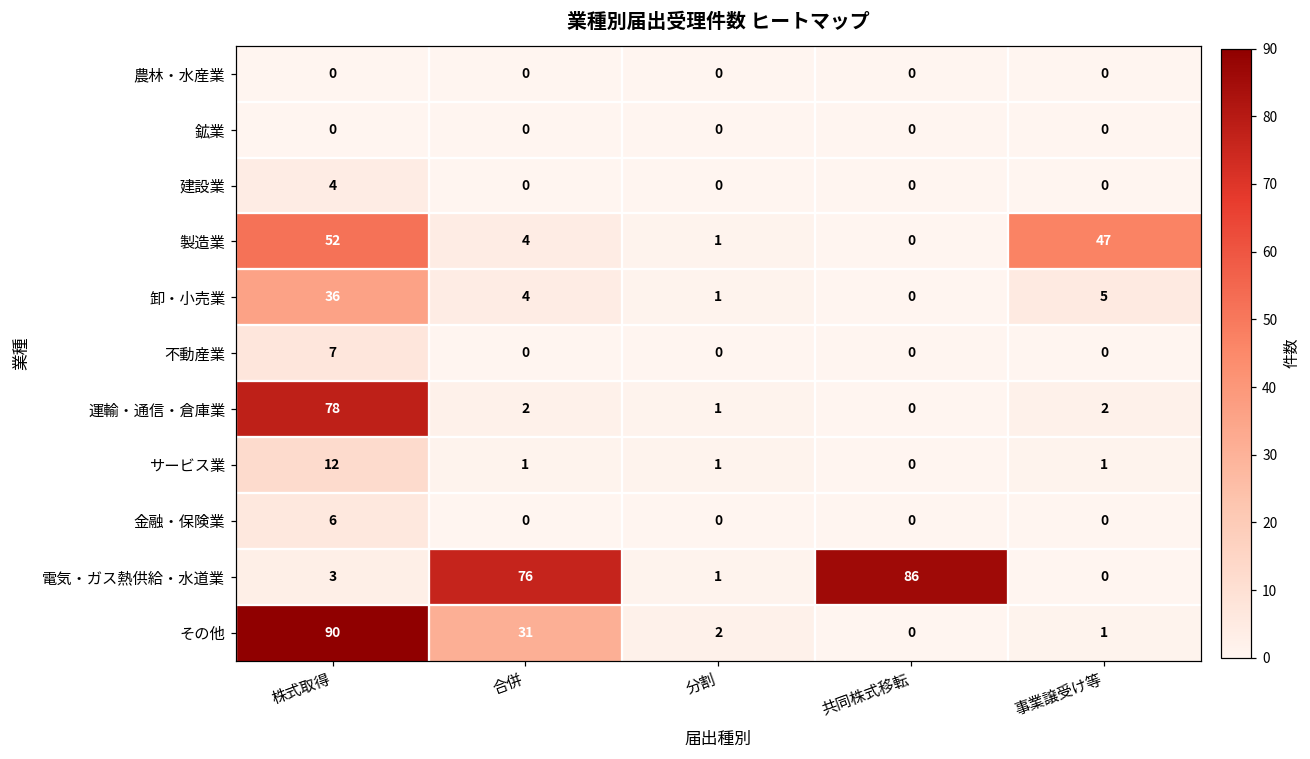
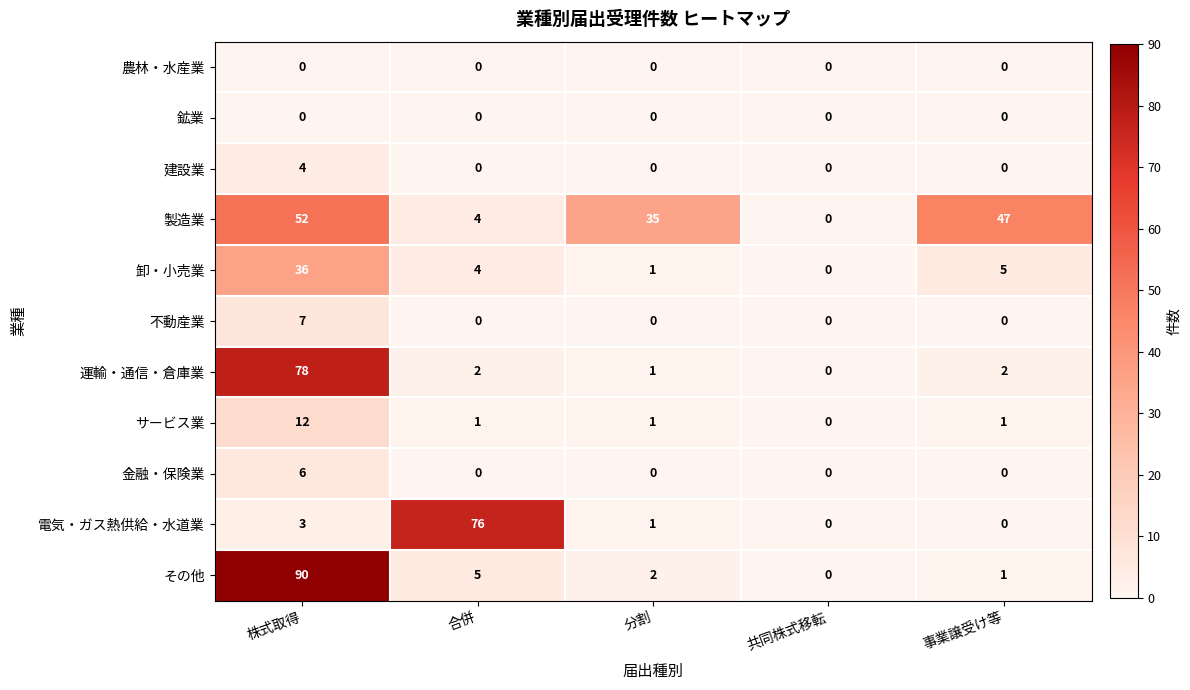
  {
    "農林・水産業": {
      "株式取得": 0,
      "合併": 0,
      "分割": 0,
      "共同株式移転": 0,
      "事業譲受け等": 0
    },
    "鉱業": {
      "株式取得": 0,
      "合併": 0,
      "分割": 0,
      "共同株式移転": 0,
      "事業譲受け等": 0
    },
    "建設業": {
      "株式取得": 4,
      "合併": 0,
      "分割": 0,
      "共同株式移転": 0,
      "事業譲受け等": 0
    },
    "製造業": {
      "株式取得": 52,
      "合併": 4,
-     "分割": 1,
+     "分割": 35,
      "共同株式移転": 0,
      "事業譲受け等": 47
    },
    "卸・小売業": {
      "株式取得": 36,
      "合併": 4,
      "分割": 1,
      "共同株式移転": 0,
      "事業譲受け等": 5
    },
    "不動産業": {
      "株式取得": 7,
      "合併": 0,
      "分割": 0,
      "共同株式移転": 0,
      "事業譲受け等": 0
    },
    "運輸・通信・倉庫業": {
      "株式取得": 78,
      "合併": 2,
      "分割": 1,
      "共同株式移転": 0,
      "事業譲受け等": 2
    },
    "サービス業": {
      "株式取得": 12,
      "合併": 1,
      "分割": 1,
      "共同株式移転": 0,
      "事業譲受け等": 1
    },
    "金融・保険業": {
      "株式取得": 6,
      "合併": 0,
      "分割": 0,
      "共同株式移転": 0,
      "事業譲受け等": 0
    },
    "電気・ガス熱供給・水道業": {
      "株式取得": 3,
      "合併": 76,
      "分割": 1,
-     "共同株式移転": 86,
+     "共同株式移転": 0,
      "事業譲受け等": 0
    },
    "その他": {
      "株式取得": 90,
-     "合併": 31,
+     "合併": 5,
      "分割": 2,
      "共同株式移転": 0,
      "事業譲受け等": 1
    }
  }
